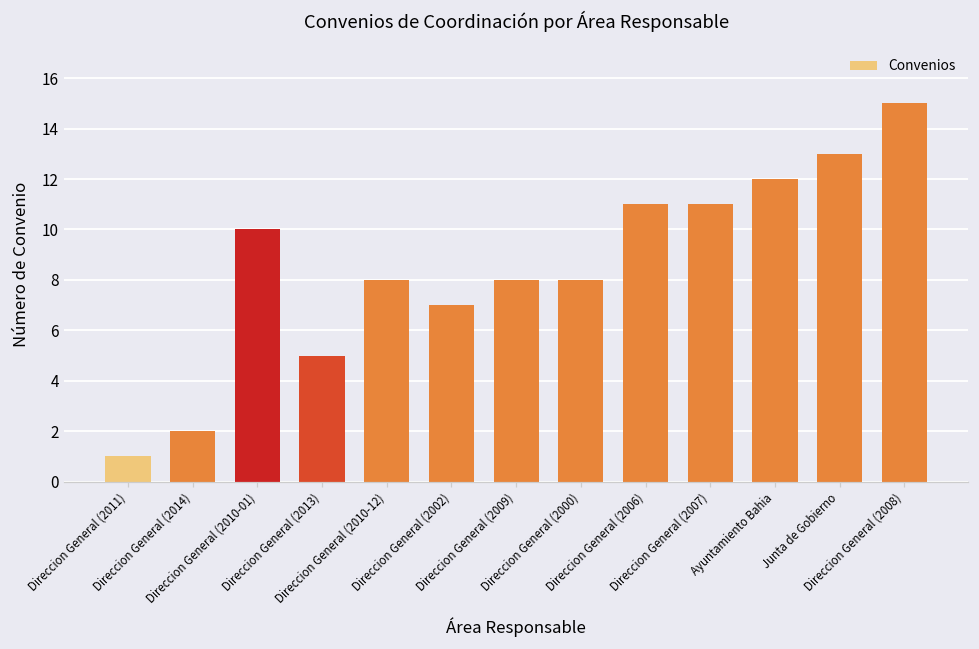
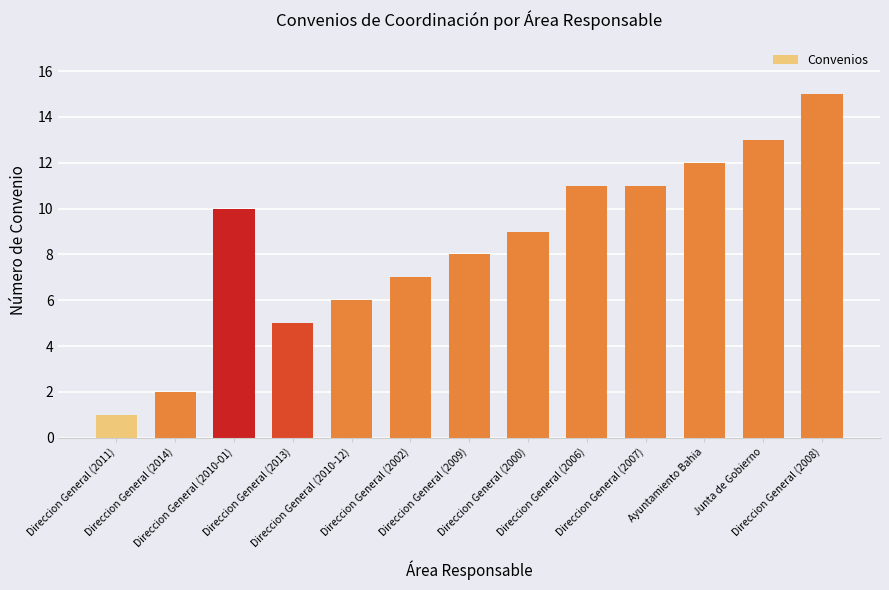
  {
    "Direccion General (2011)": 1,
    "Direccion General (2014)": 2,
    "Direccion General (2010-01)": 10,
    "Direccion General (2013)": 5,
-   "Direccion General (2010-12)": 8,
+   "Direccion General (2010-12)": 6,
    "Direccion General (2002)": 7,
    "Direccion General (2009)": 8,
-   "Direccion General (2000)": 8,
+   "Direccion General (2000)": 9,
    "Direccion General (2006)": 11,
    "Direccion General (2007)": 11,
    "Ayuntamiento Bahia": 12,
    "Junta de Gobierno": 13,
    "Direccion General (2008)": 15
  }
